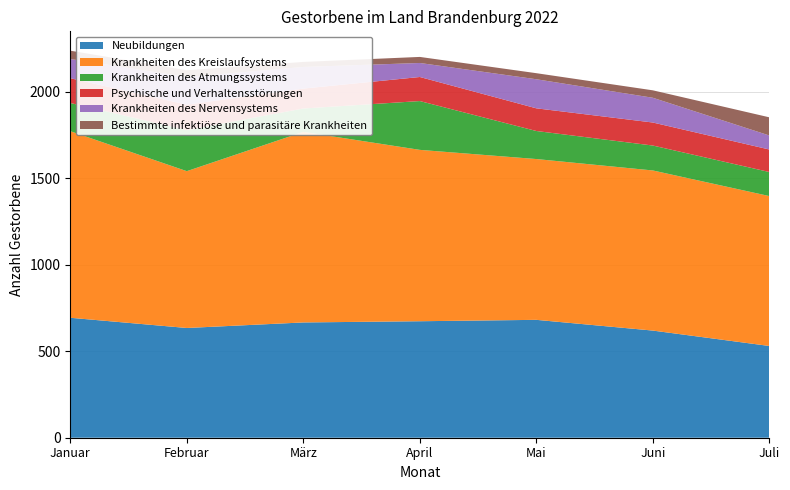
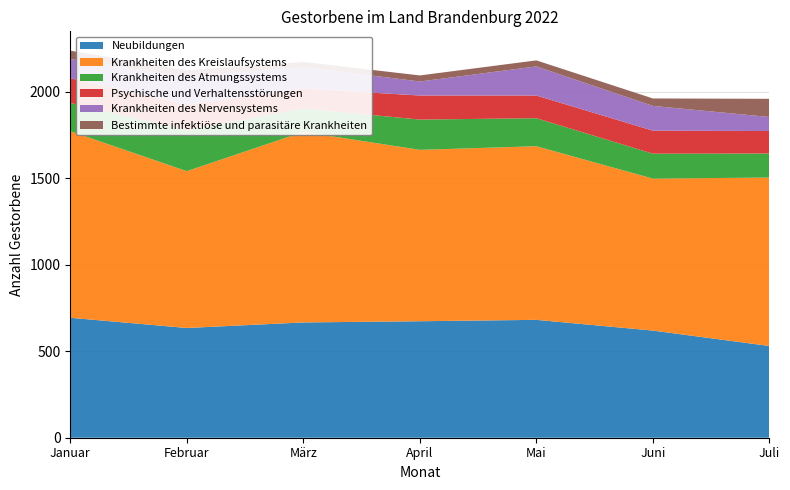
  {
    "Neubildungen": {
      "Januar": 690,
      "Februar": 630,
      "März": 670,
      "April": 670,
      "Mai": 680,
      "Juni": 620,
      "Juli": 530
    },
    "Krankheiten des Kreislaufsystems": {
      "Januar": 1080,
      "Februar": 910,
      "April": 990,
-     "Mai": 930,
-     "Juni": 930,
-     "Juli": 870
+     "Mai": 1000,
+     "Juni": 880,
+     "Juli": 970
    },
    "Krankheiten des Atmungssystems": {
      "Januar": 160,
-     "April": 280,
+     "April": 180,
      "Mai": 160,
      "Juni": 140,
      "Juli": 140
    },
    "Psychische und Verhaltensstörungen": {
      "Januar": 140,
      "April": 140,
      "Mai": 130,
      "Juni": 130,
      "Juli": 130
    },
    "Krankheiten des Nervensystems": {
      "Januar": 110,
      "April": 80,
      "Mai": 170,
      "Juni": 140,
      "Juli": 80
    },
    "Bestimmte infektiöse und parasitäre Krankheiten": {
      "Januar": 50,
      "April": 40,
      "Mai": 40,
      "Juni": 40,
      "Juli": 110
    }
  }
